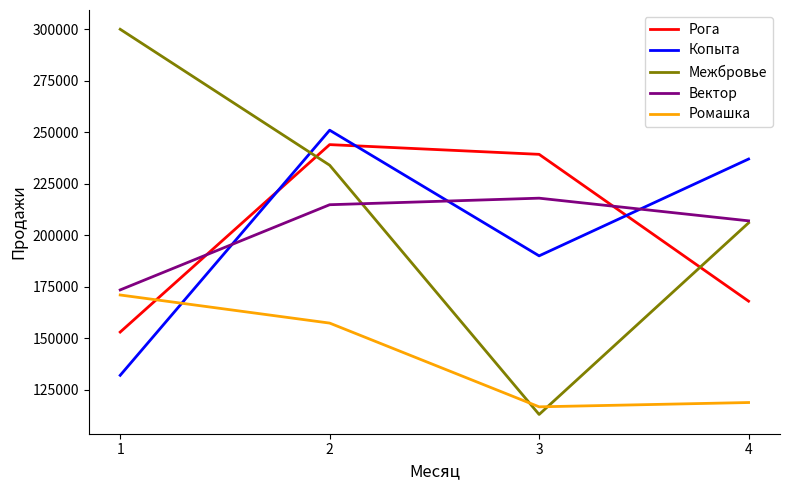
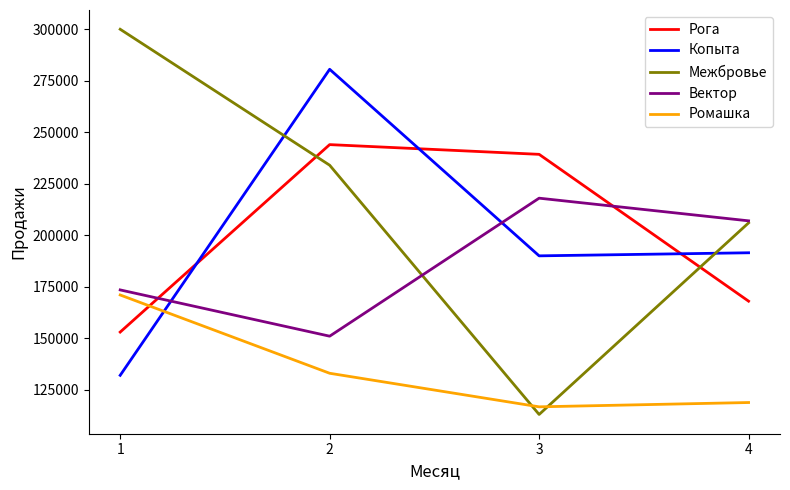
  {
    "Рога": {
      "1": 153000,
      "2": 244000,
      "3": 239000,
      "4": 168000
    },
    "Копыта": {
      "1": 132000,
-     "2": 251000,
+     "2": 281000,
      "3": 190000,
-     "4": 237000
+     "4": 191000
    },
    "Межбровье": {
      "1": 300000,
      "2": 234000,
      "3": 113000
    },
    "Вектор": {
      "1": 173000,
-     "2": 215000,
+     "2": 151000,
      "3": 218000
    },
    "Ромашка": {
      "1": 171000,
-     "2": 157000,
+     "2": 133000,
      "3": 117000,
      "4": 119000
    }
  }
